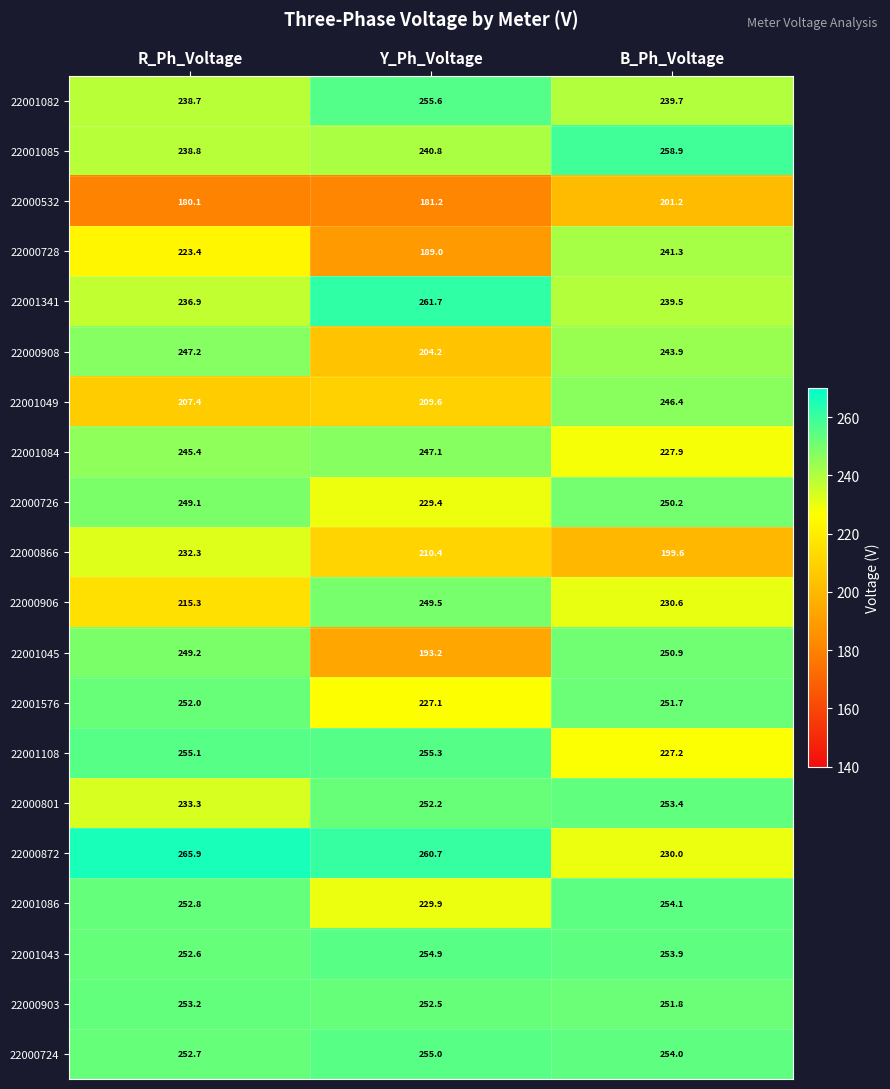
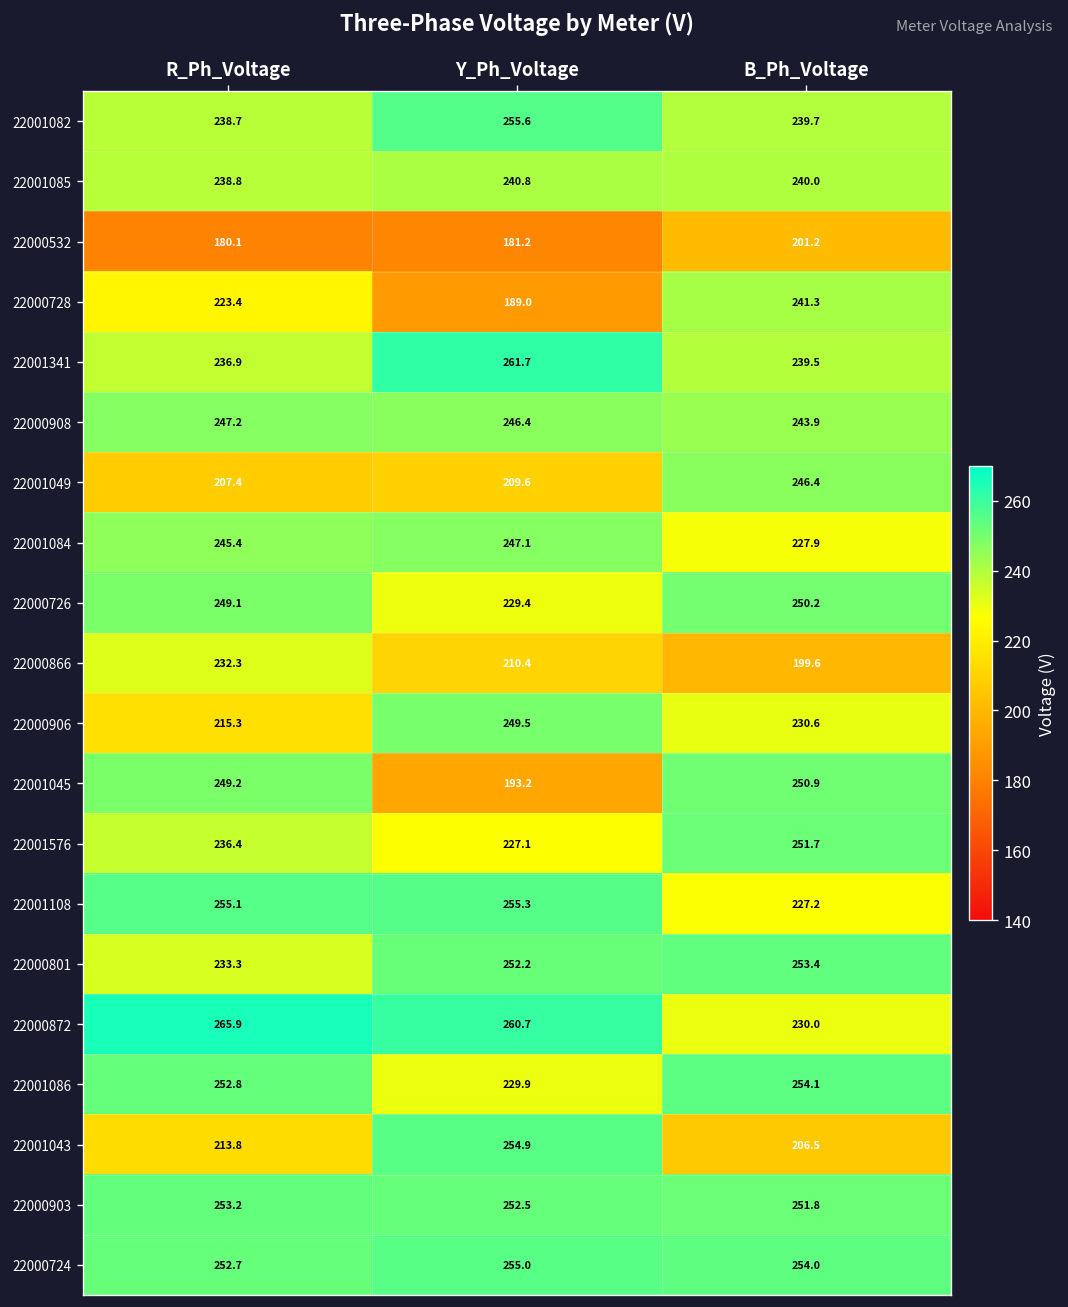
  {
    "22001082": {
      "R_Ph_Voltage": 238.7,
      "Y_Ph_Voltage": 255.6,
      "B_Ph_Voltage": 239.7
    },
    "22001085": {
      "R_Ph_Voltage": 238.8,
      "Y_Ph_Voltage": 240.8,
-     "B_Ph_Voltage": 258.9
+     "B_Ph_Voltage": 240.0
    },
    "22000532": {
      "R_Ph_Voltage": 180.1,
      "Y_Ph_Voltage": 181.2,
      "B_Ph_Voltage": 201.2
    },
    "22000728": {
      "R_Ph_Voltage": 223.4,
      "Y_Ph_Voltage": 189.0,
      "B_Ph_Voltage": 241.3
    },
    "22001341": {
      "R_Ph_Voltage": 236.9,
      "Y_Ph_Voltage": 261.7,
      "B_Ph_Voltage": 239.5
    },
    "22000908": {
      "R_Ph_Voltage": 247.2,
-     "Y_Ph_Voltage": 204.2,
+     "Y_Ph_Voltage": 246.4,
      "B_Ph_Voltage": 243.9
    },
    "22001049": {
      "R_Ph_Voltage": 207.4,
      "Y_Ph_Voltage": 209.6,
      "B_Ph_Voltage": 246.4
    },
    "22001084": {
      "R_Ph_Voltage": 245.4,
      "Y_Ph_Voltage": 247.1,
      "B_Ph_Voltage": 227.9
    },
    "22000726": {
      "R_Ph_Voltage": 249.1,
      "Y_Ph_Voltage": 229.4,
      "B_Ph_Voltage": 250.2
    },
    "22000866": {
      "R_Ph_Voltage": 232.3,
      "Y_Ph_Voltage": 210.4,
      "B_Ph_Voltage": 199.6
    },
    "22000906": {
      "R_Ph_Voltage": 215.3,
      "Y_Ph_Voltage": 249.5,
      "B_Ph_Voltage": 230.6
    },
    "22001045": {
      "R_Ph_Voltage": 249.2,
      "Y_Ph_Voltage": 193.2,
      "B_Ph_Voltage": 250.9
    },
    "22001576": {
-     "R_Ph_Voltage": 252.0,
+     "R_Ph_Voltage": 236.4,
      "Y_Ph_Voltage": 227.1,
      "B_Ph_Voltage": 251.7
    },
    "22001108": {
      "R_Ph_Voltage": 255.1,
      "Y_Ph_Voltage": 255.3,
      "B_Ph_Voltage": 227.2
    },
    "22000801": {
      "R_Ph_Voltage": 233.3,
      "Y_Ph_Voltage": 252.2,
      "B_Ph_Voltage": 253.4
    },
    "22000872": {
      "R_Ph_Voltage": 265.9,
      "Y_Ph_Voltage": 260.7,
      "B_Ph_Voltage": 230.0
    },
    "22001086": {
      "R_Ph_Voltage": 252.8,
      "Y_Ph_Voltage": 229.9,
      "B_Ph_Voltage": 254.1
    },
    "22001043": {
-     "R_Ph_Voltage": 252.6,
+     "R_Ph_Voltage": 213.8,
      "Y_Ph_Voltage": 254.9,
-     "B_Ph_Voltage": 253.9
+     "B_Ph_Voltage": 206.5
    },
    "22000903": {
      "R_Ph_Voltage": 253.2,
      "Y_Ph_Voltage": 252.5,
      "B_Ph_Voltage": 251.8
    },
    "22000724": {
      "R_Ph_Voltage": 252.7,
      "Y_Ph_Voltage": 255.0,
      "B_Ph_Voltage": 254.0
    }
  }
